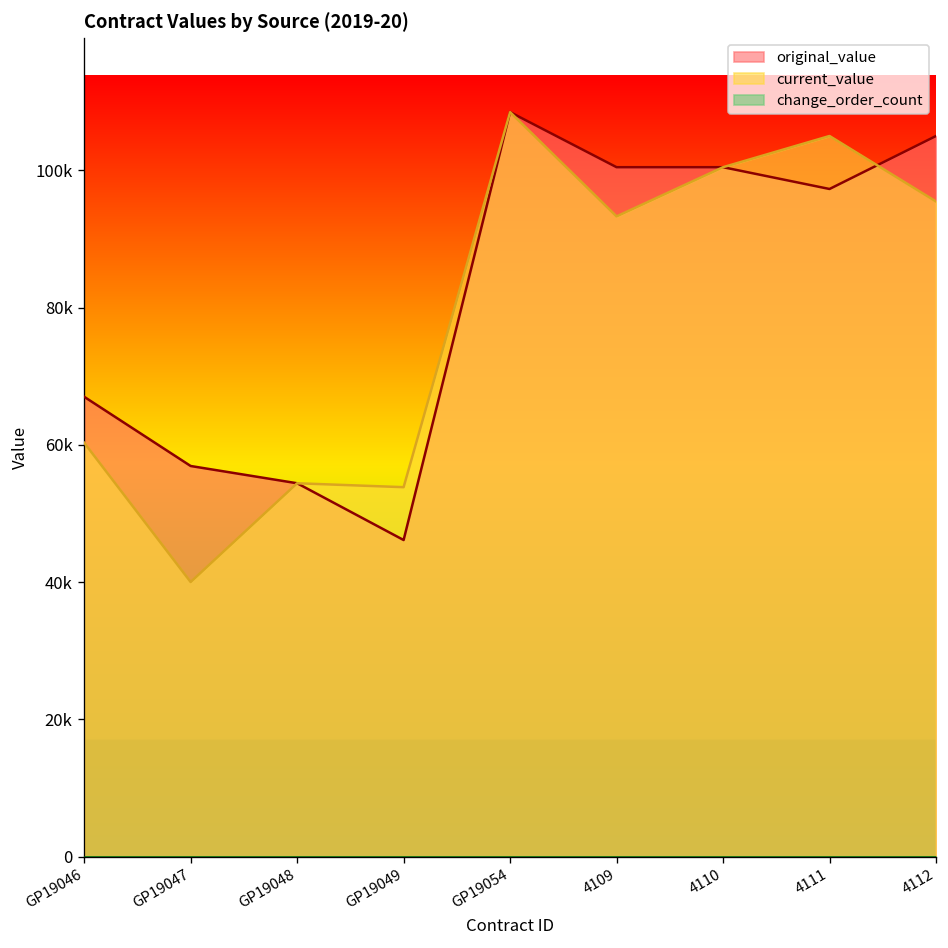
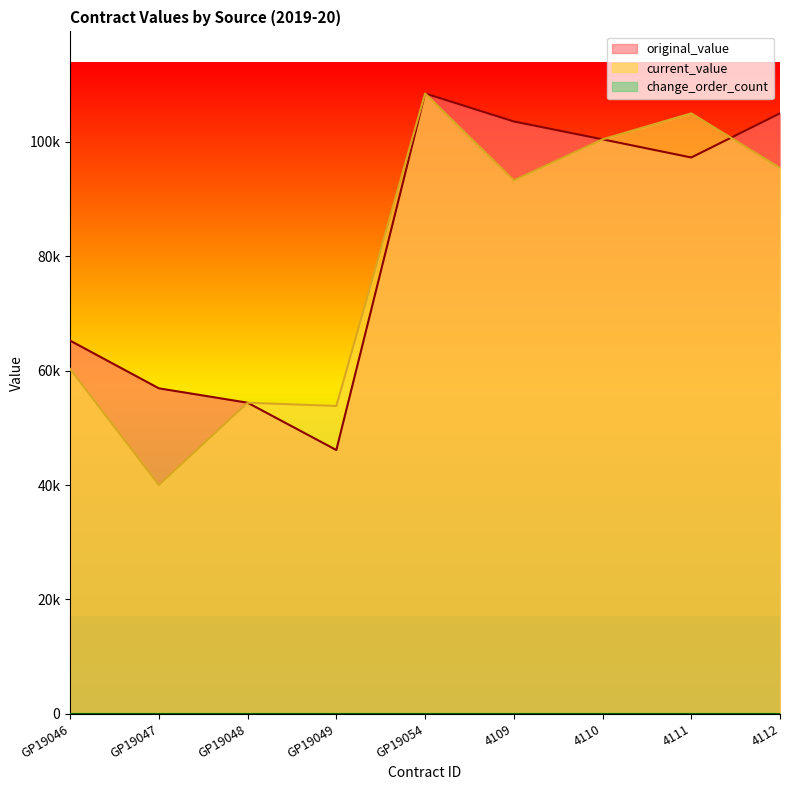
  {
    "original_value": {
-     "GP19046": 67000,
+     "GP19046": 65000,
      "GP19047": 57000,
      "GP19049": 46000,
-     "4109": 100000,
+     "4109": 104000,
      "4111": 97000,
      "4112": 105000
    },
    "current_value": {
      "GP19046": 60000,
      "GP19047": 40000,
      "GP19049": 54000,
      "4109": 93000,
      "4111": 105000,
      "4112": 95000
    },
    "change_order_count": {
      "GP19046": 0,
      "GP19047": 0,
      "GP19048": 0,
      "GP19049": 0,
      "GP19054": 0,
      "4109": 0,
      "4110": 0,
      "4111": 0,
      "4112": 0
    }
  }
